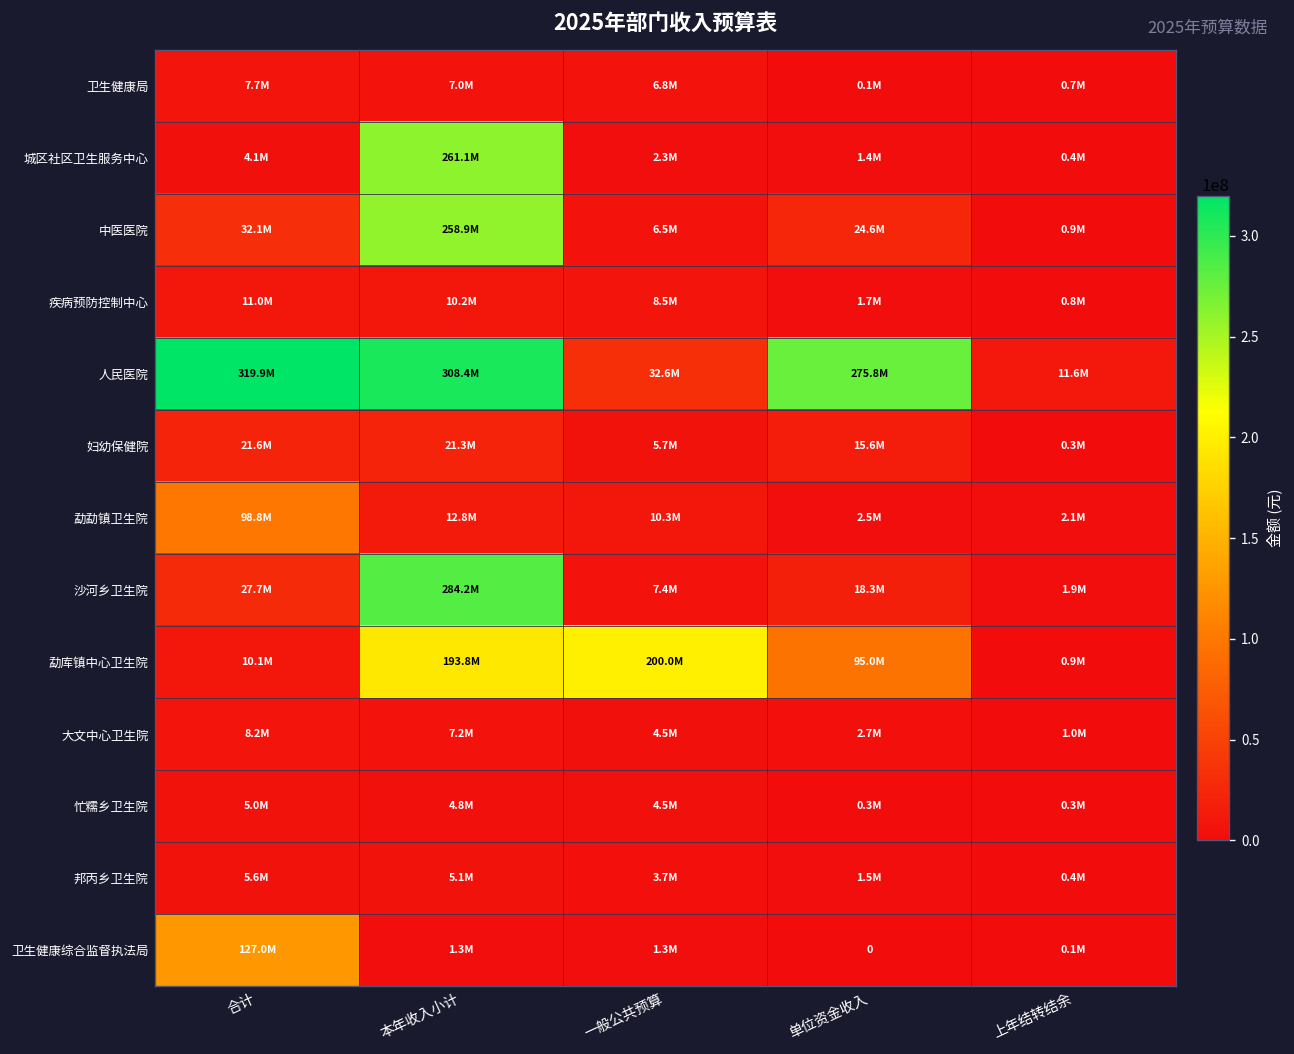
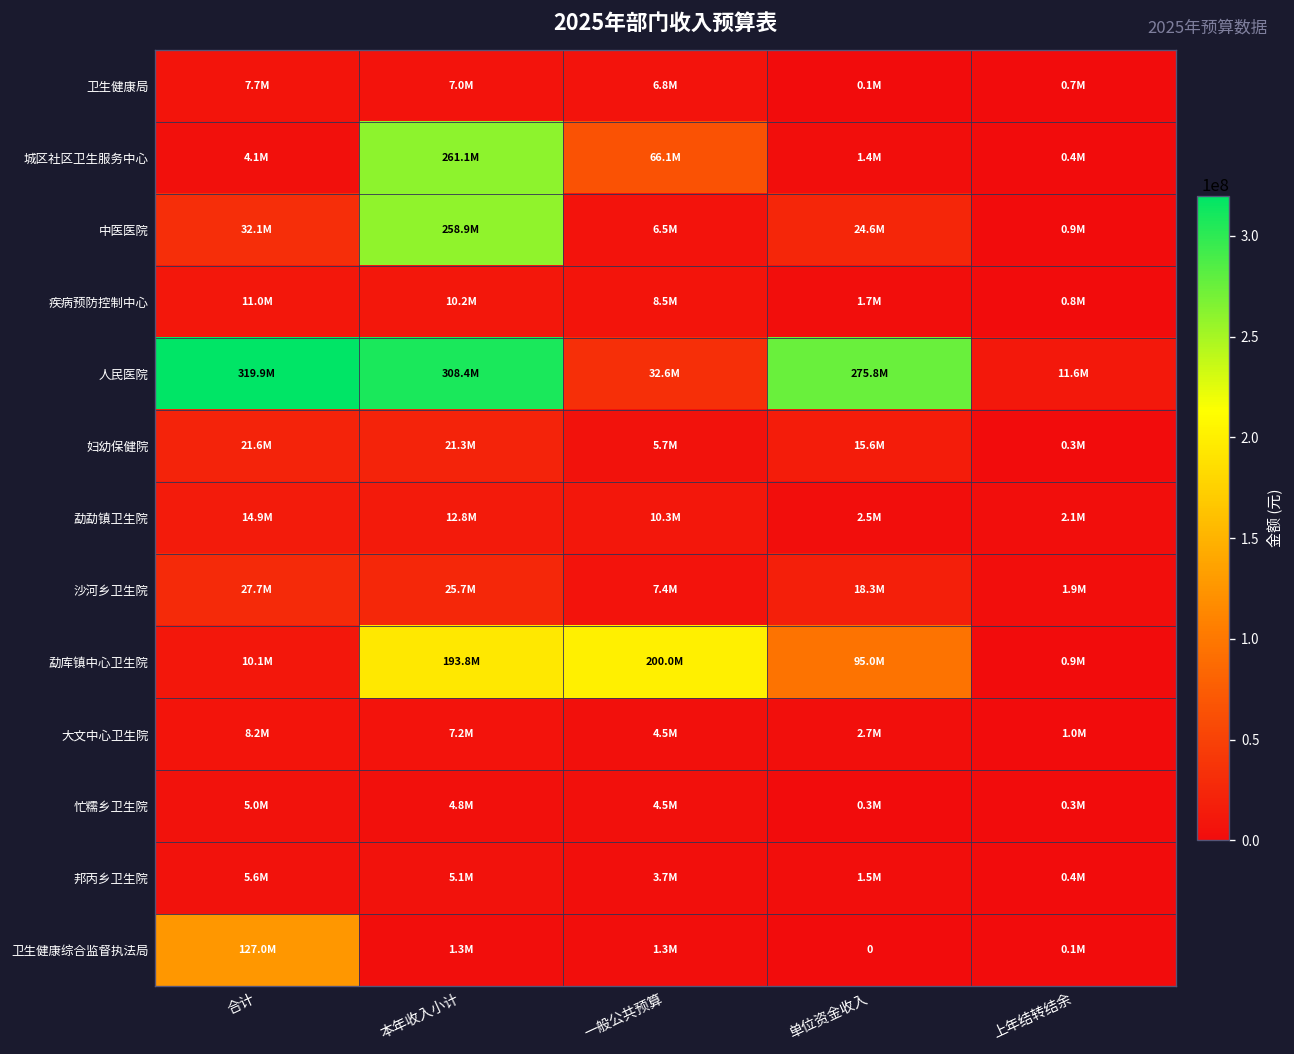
  {
    "卫生健康局": {
      "合计": "7.7M",
      "本年收入小计": "7.0M",
      "一般公共预算": "6.8M",
      "单位资金收入": "0.1M",
      "上年结转结余": "0.7M"
    },
    "城区社区卫生服务中心": {
      "合计": "4.1M",
      "本年收入小计": "261.1M",
-     "一般公共预算": "2.3M",
+     "一般公共预算": "66.1M",
      "单位资金收入": "1.4M",
      "上年结转结余": "0.4M"
    },
    "中医医院": {
      "合计": "32.1M",
      "本年收入小计": "258.9M",
      "一般公共预算": "6.5M",
      "单位资金收入": "24.6M",
      "上年结转结余": "0.9M"
    },
    "疾病预防控制中心": {
      "合计": "11.0M",
      "本年收入小计": "10.2M",
      "一般公共预算": "8.5M",
      "单位资金收入": "1.7M",
      "上年结转结余": "0.8M"
    },
    "人民医院": {
      "合计": "319.9M",
      "本年收入小计": "308.4M",
      "一般公共预算": "32.6M",
      "单位资金收入": "275.8M",
      "上年结转结余": "11.6M"
    },
    "妇幼保健院": {
      "合计": "21.6M",
      "本年收入小计": "21.3M",
      "一般公共预算": "5.7M",
      "单位资金收入": "15.6M",
      "上年结转结余": "0.3M"
    },
    "勐勐镇卫生院": {
-     "合计": "98.8M",
+     "合计": "14.9M",
      "本年收入小计": "12.8M",
      "一般公共预算": "10.3M",
      "单位资金收入": "2.5M",
      "上年结转结余": "2.1M"
    },
    "沙河乡卫生院": {
      "合计": "27.7M",
-     "本年收入小计": "284.2M",
+     "本年收入小计": "25.7M",
      "一般公共预算": "7.4M",
      "单位资金收入": "18.3M",
      "上年结转结余": "1.9M"
    },
    "勐库镇中心卫生院": {
      "合计": "10.1M",
      "本年收入小计": "193.8M",
      "一般公共预算": "200.0M",
      "单位资金收入": "95.0M",
      "上年结转结余": "0.9M"
    },
    "大文中心卫生院": {
      "合计": "8.2M",
      "本年收入小计": "7.2M",
      "一般公共预算": "4.5M",
      "单位资金收入": "2.7M",
      "上年结转结余": "1.0M"
    },
    "忙糯乡卫生院": {
      "合计": "5.0M",
      "本年收入小计": "4.8M",
      "一般公共预算": "4.5M",
      "单位资金收入": "0.3M",
      "上年结转结余": "0.3M"
    },
    "邦丙乡卫生院": {
      "合计": "5.6M",
      "本年收入小计": "5.1M",
      "一般公共预算": "3.7M",
      "单位资金收入": "1.5M",
      "上年结转结余": "0.4M"
    },
    "卫生健康综合监督执法局": {
      "合计": "127.0M",
      "本年收入小计": "1.3M",
      "一般公共预算": "1.3M",
      "单位资金收入": "0",
      "上年结转结余": "0.1M"
    }
  }
